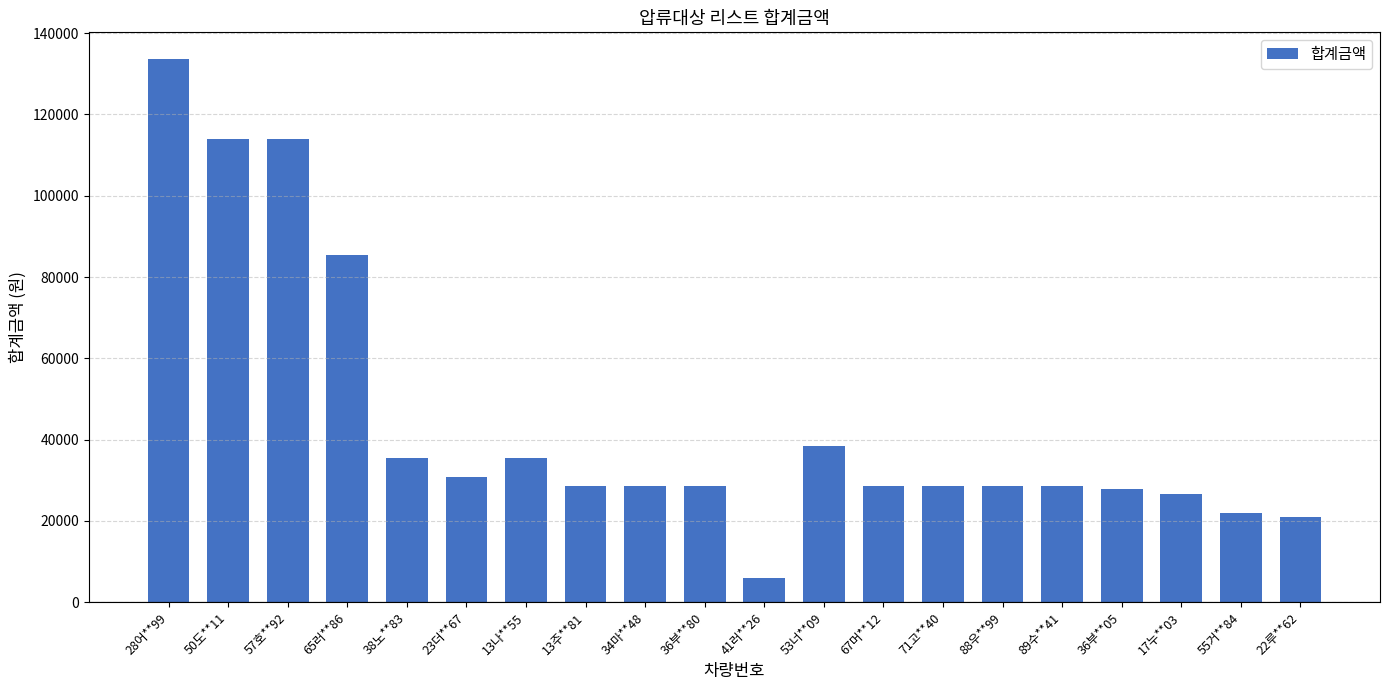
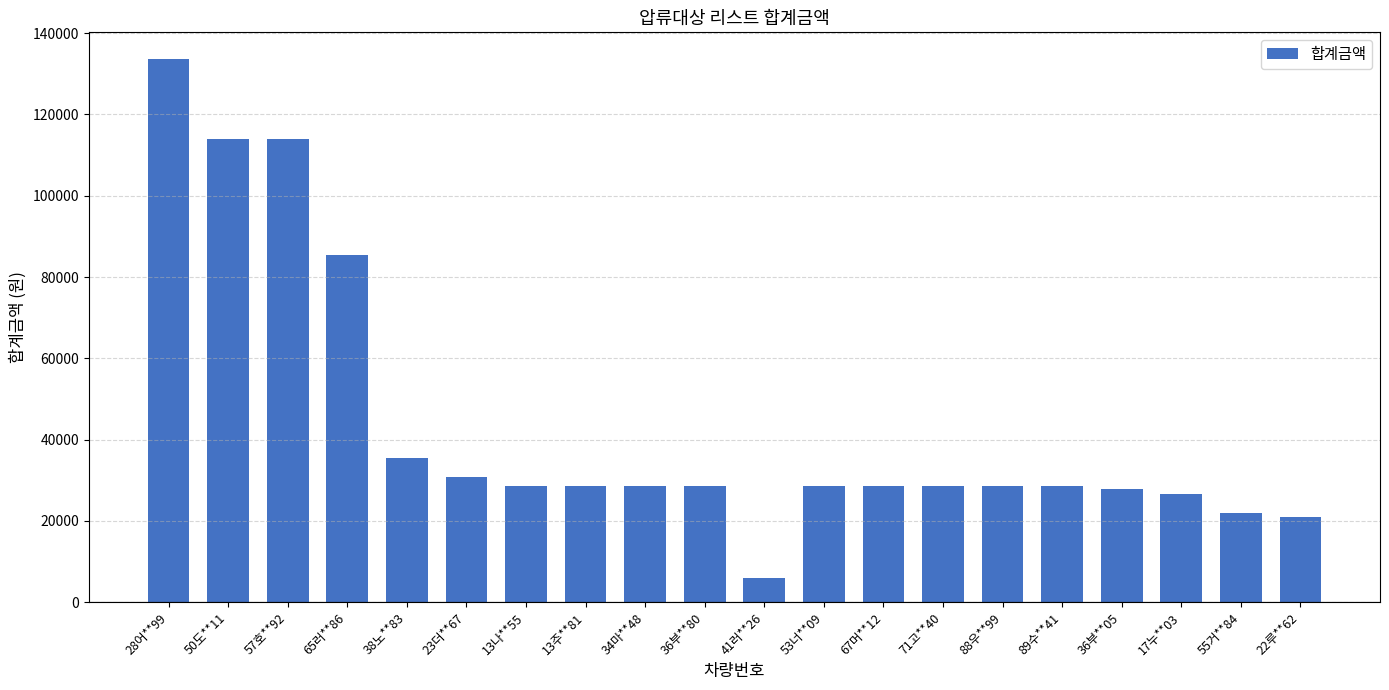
  {
    "28어**99": 134000,
    "50도**11": 114000,
    "57호**92": 114000,
    "65러**86": 86000,
    "38노**83": 35000,
    "23더**67": 31000,
-   "13나**55": 35000,
+   "13나**55": 29000,
    "13주**81": 29000,
    "34마**48": 29000,
    "36부**80": 29000,
    "41러**26": 6000,
-   "53너**09": 38000,
+   "53너**09": 29000,
    "67머**12": 29000,
    "71고**40": 29000,
    "88우**99": 29000,
    "89수**41": 29000,
    "36부**05": 28000,
    "17누**03": 27000,
    "55거**84": 22000,
    "22루**62": 21000
  }
